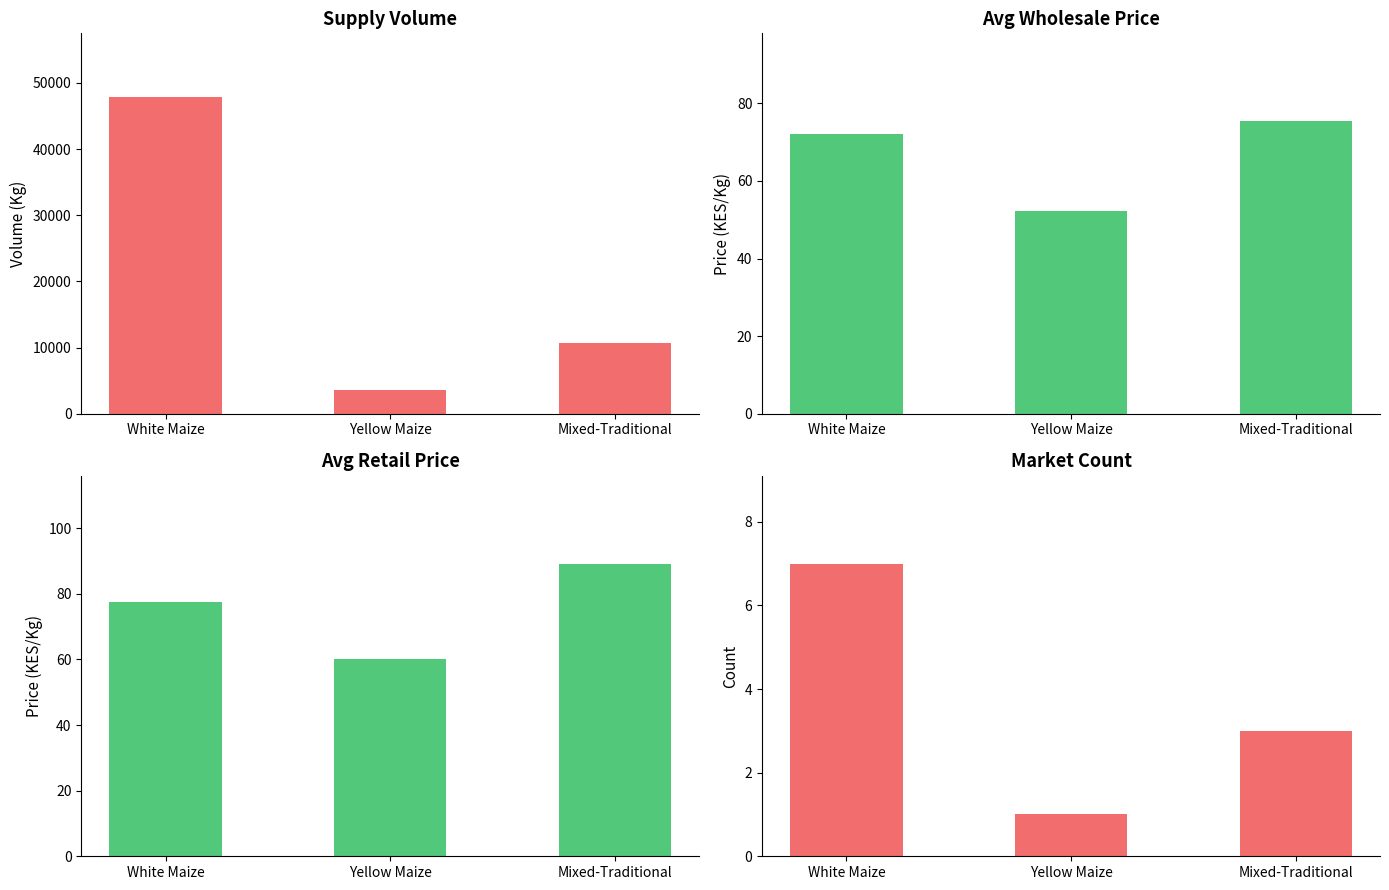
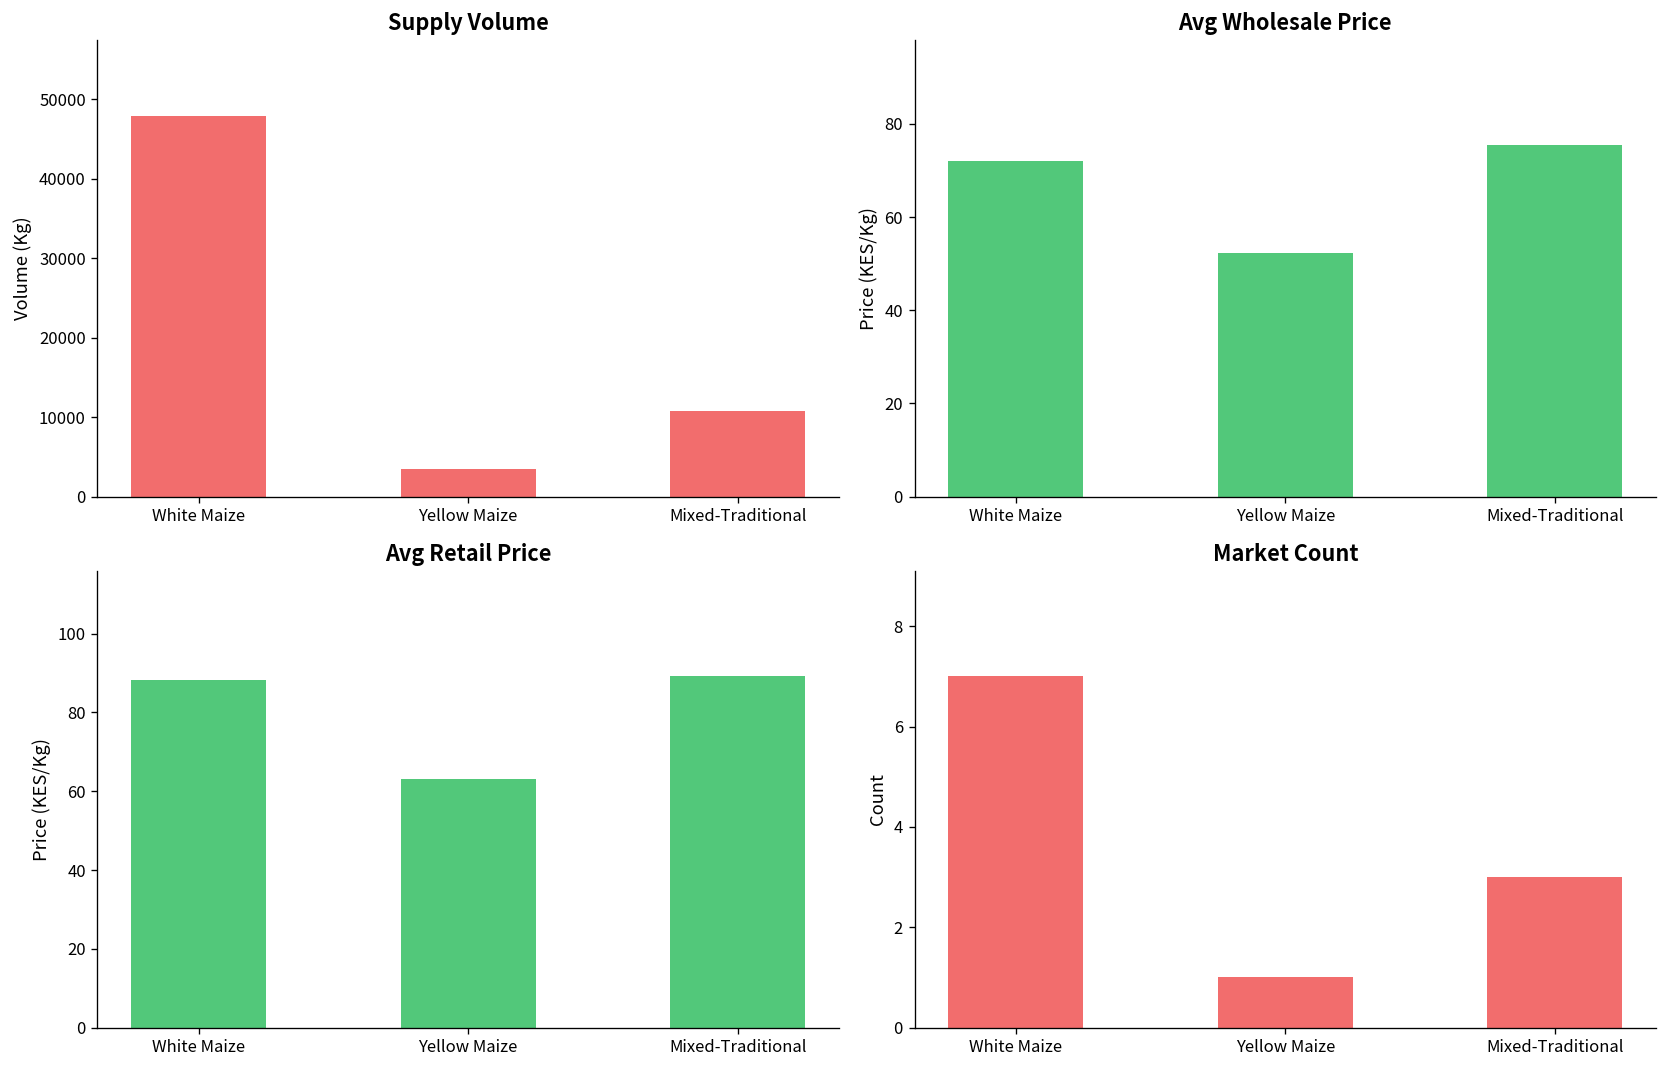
  {
    "Supply Volume": {
      "White Maize": 48000,
      "Yellow Maize": 4000,
      "Mixed-Traditional": 11000
    },
    "Avg Wholesale Price": {
      "White Maize": 72,
      "Yellow Maize": 52,
      "Mixed-Traditional": 75
    },
    "Avg Retail Price": {
-     "White Maize": 78,
-     "Yellow Maize": 60,
+     "White Maize": 88,
+     "Yellow Maize": 63,
      "Mixed-Traditional": 89
    },
    "Market Count": {
      "White Maize": 7.0,
      "Yellow Maize": 1.0,
      "Mixed-Traditional": 3.0
    }
  }
